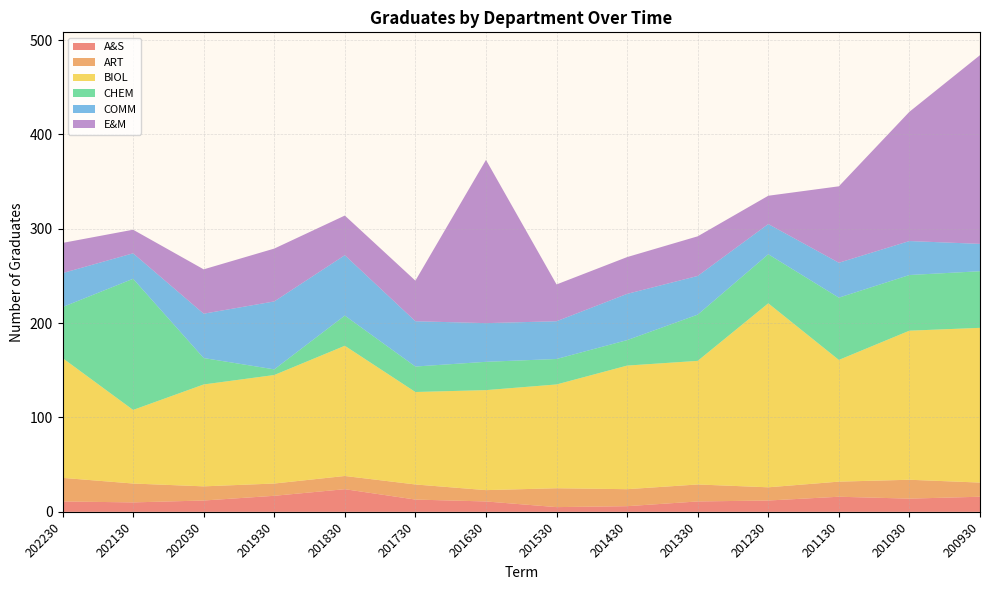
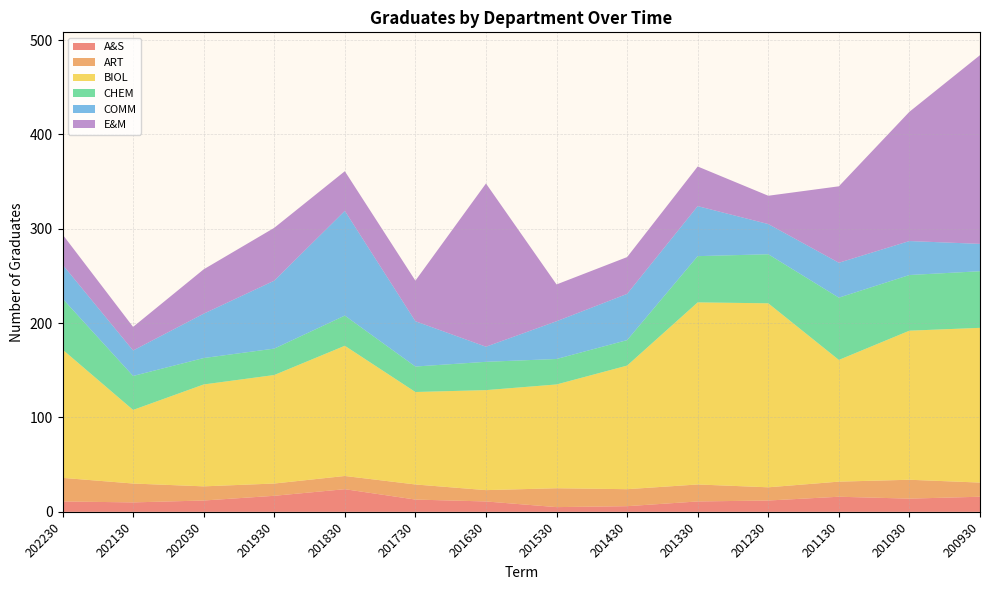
  {
    "BIOL": {
-     "202230": 130,
+     "202230": 140,
      "202130": 80,
      "202030": 110,
      "201930": 120,
      "201830": 140,
      "201730": 100,
      "201630": 110,
      "201530": 110,
      "201430": 130,
-     "201330": 130,
+     "201330": 190,
      "201230": 200,
      "201130": 130,
      "201030": 160,
      "200930": 160
    },
    "CHEM": {
      "202230": 50,
-     "202130": 140,
+     "202130": 40,
      "202030": 30,
-     "201930": 10,
+     "201930": 30,
      "201830": 30,
      "201730": 30,
      "201630": 30,
      "201530": 30,
      "201430": 30,
      "201330": 50,
      "201230": 50,
      "201130": 70,
      "201030": 60,
      "200930": 60
    },
    "COMM": {
      "202230": 40,
      "202130": 30,
      "202030": 50,
      "201930": 70,
-     "201830": 60,
+     "201830": 110,
      "201730": 50,
-     "201630": 40,
+     "201630": 20,
      "201530": 40,
      "201430": 50,
-     "201330": 40,
+     "201330": 50,
      "201230": 30,
      "201130": 40,
      "201030": 40,
      "200930": 30
    },
    "E&M": {
      "202230": 30,
      "202130": 30,
      "202030": 50,
      "201930": 60,
      "201830": 40,
      "201730": 40,
      "201630": 170,
      "201530": 40,
      "201430": 40,
      "201330": 40,
      "201230": 30,
      "201130": 80,
      "201030": 140,
      "200930": 200
    }
  }
